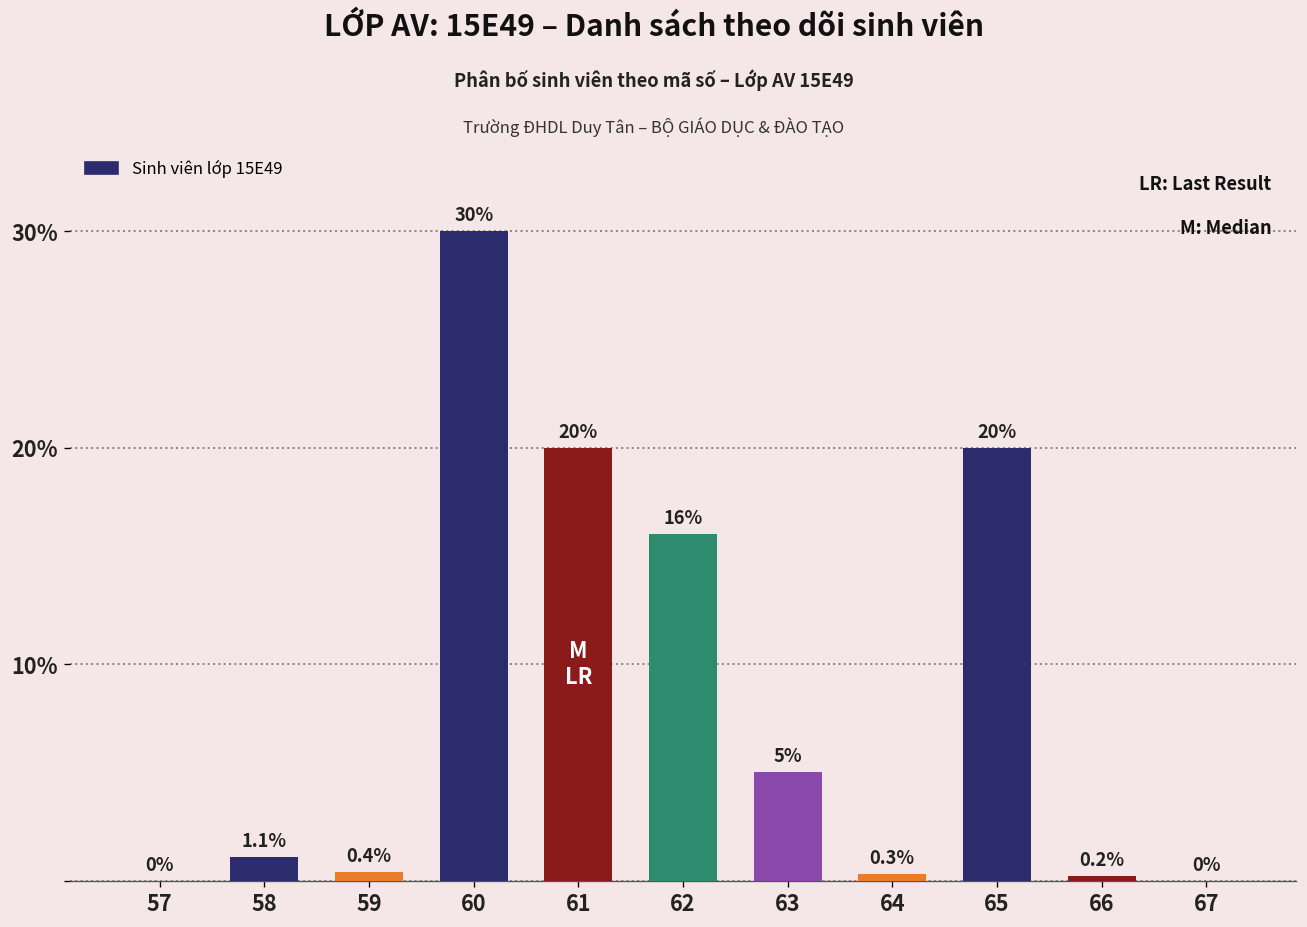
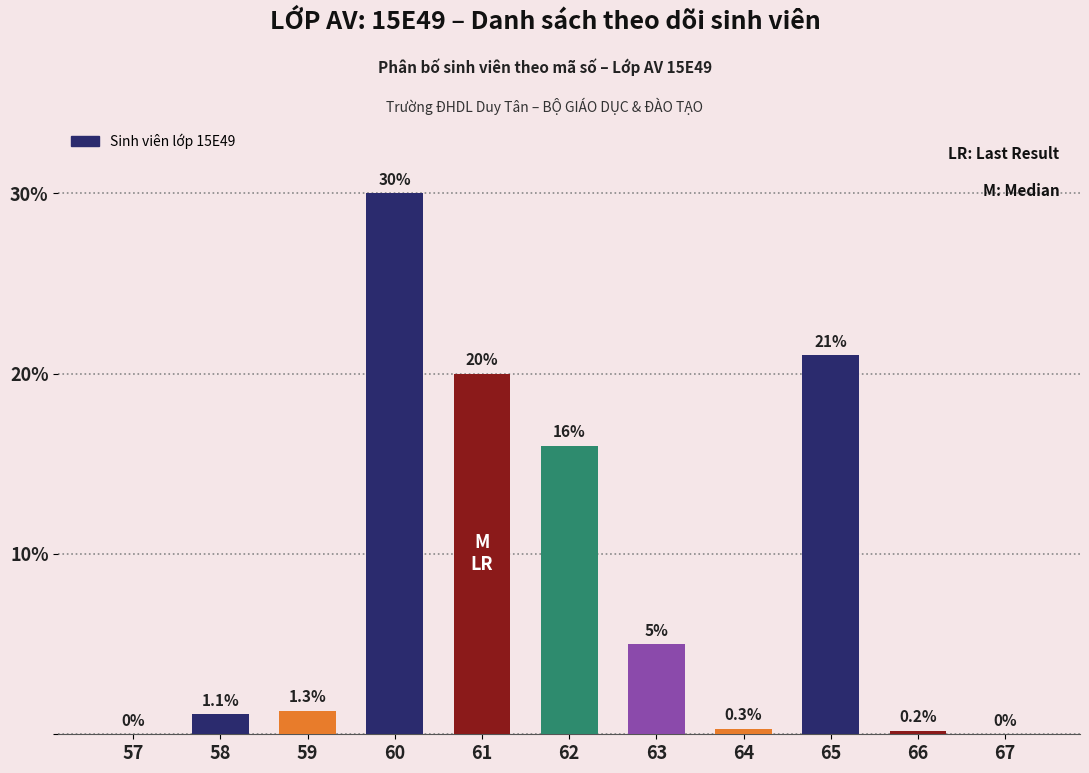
  {
    "57": "0%",
    "58": "1.1%",
-   "59": "0.4%",
+   "59": "1.3%",
    "60": "30%",
    "61": "20%",
    "62": "16%",
    "63": "5%",
    "64": "0.3%",
-   "65": "20%",
+   "65": "21%",
    "66": "0.2%",
    "67": "0%"
  }
